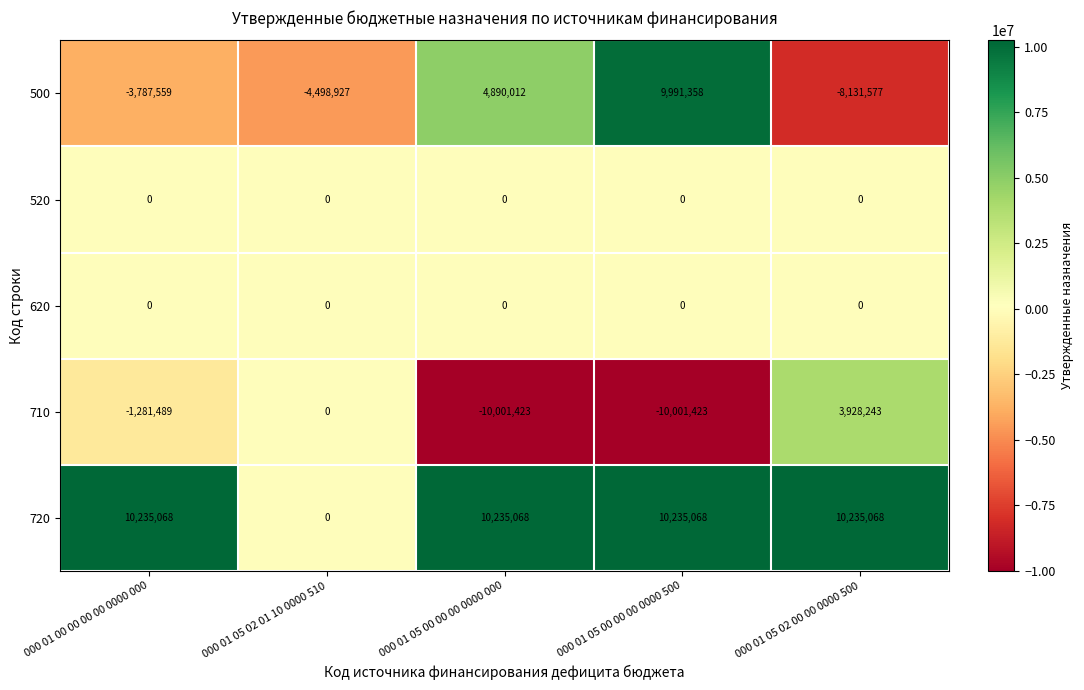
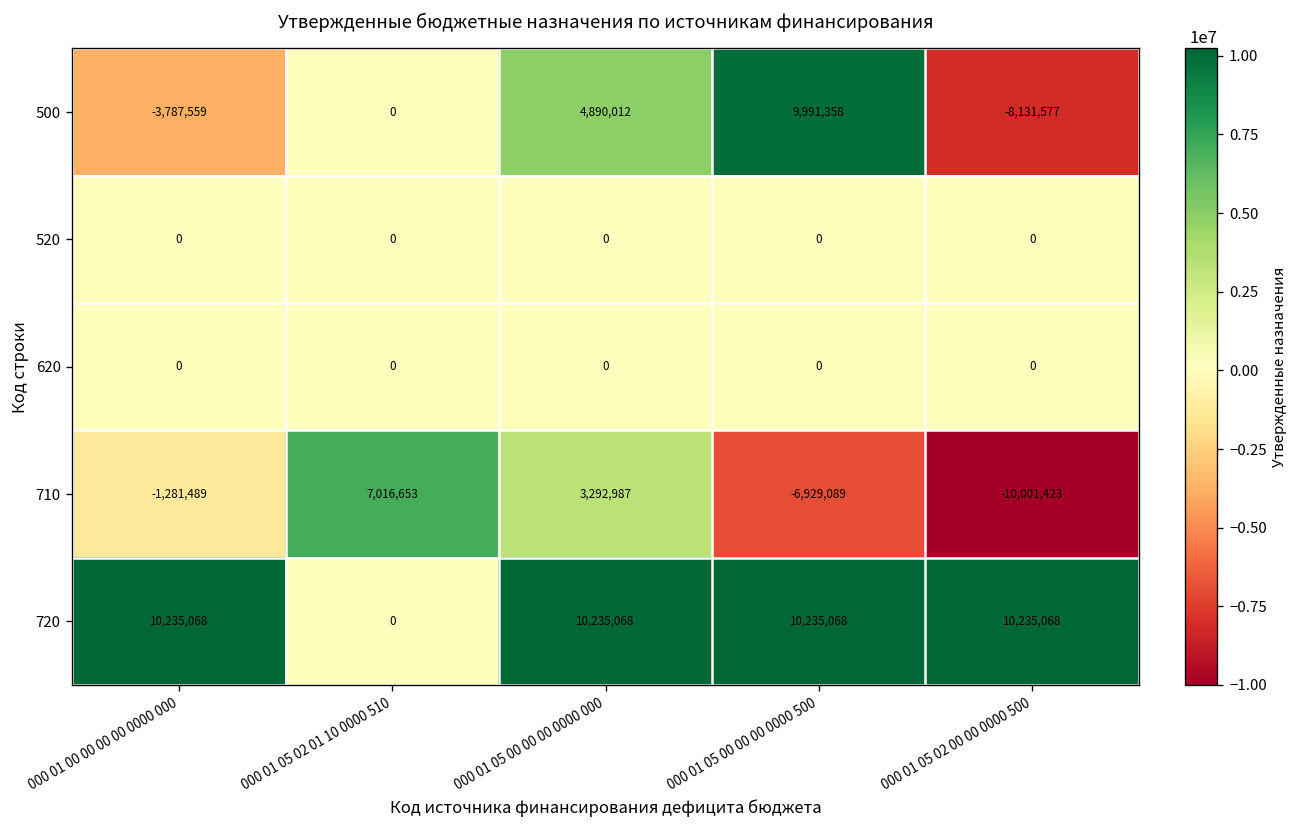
  {
    "500": {
      "000 01 00 00 00 00 0000 000": "-3,787,559",
-     "000 01 05 02 01 10 0000 510": "-4,498,927",
+     "000 01 05 02 01 10 0000 510": "0",
      "000 01 05 00 00 00 0000 000": "4,890,012",
      "000 01 05 00 00 00 0000 500": "9,991,358",
      "000 01 05 02 00 00 0000 500": "-8,131,577"
    },
    "520": {
      "000 01 00 00 00 00 0000 000": "0",
      "000 01 05 02 01 10 0000 510": "0",
      "000 01 05 00 00 00 0000 000": "0",
      "000 01 05 00 00 00 0000 500": "0",
      "000 01 05 02 00 00 0000 500": "0"
    },
    "620": {
      "000 01 00 00 00 00 0000 000": "0",
      "000 01 05 02 01 10 0000 510": "0",
      "000 01 05 00 00 00 0000 000": "0",
      "000 01 05 00 00 00 0000 500": "0",
      "000 01 05 02 00 00 0000 500": "0"
    },
    "710": {
      "000 01 00 00 00 00 0000 000": "-1,281,489",
-     "000 01 05 02 01 10 0000 510": "0",
-     "000 01 05 00 00 00 0000 000": "-10,001,423",
-     "000 01 05 00 00 00 0000 500": "-10,001,423",
-     "000 01 05 02 00 00 0000 500": "3,928,243"
+     "000 01 05 02 01 10 0000 510": "7,016,653",
+     "000 01 05 00 00 00 0000 000": "3,292,987",
+     "000 01 05 00 00 00 0000 500": "-6,929,089",
+     "000 01 05 02 00 00 0000 500": "-10,001,423"
    },
    "720": {
      "000 01 00 00 00 00 0000 000": "10,235,068",
      "000 01 05 02 01 10 0000 510": "0",
      "000 01 05 00 00 00 0000 000": "10,235,068",
      "000 01 05 00 00 00 0000 500": "10,235,068",
      "000 01 05 02 00 00 0000 500": "10,235,068"
    }
  }
